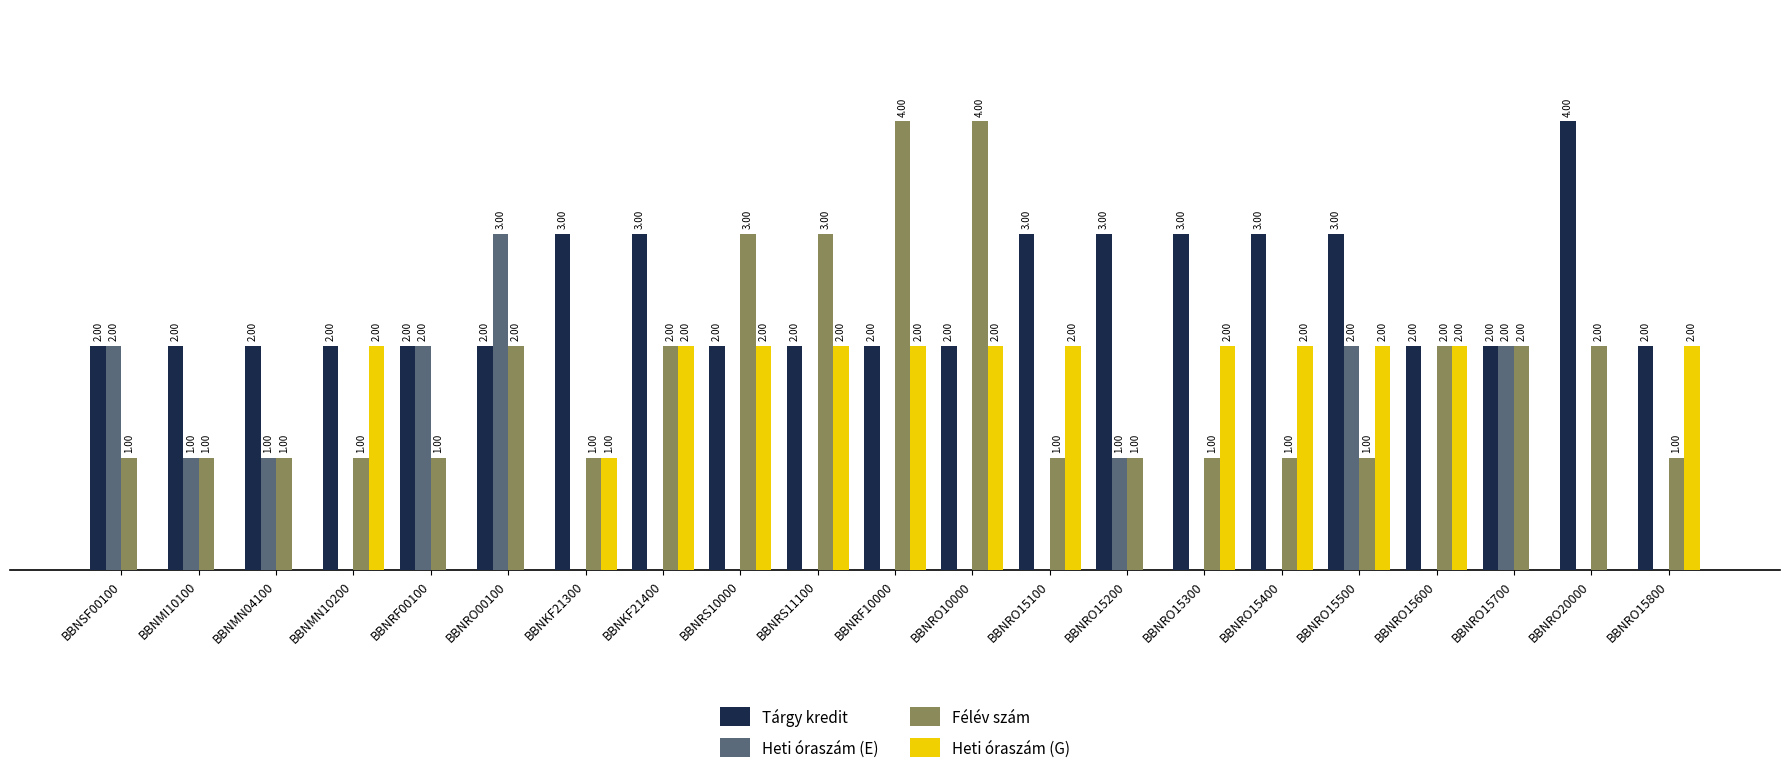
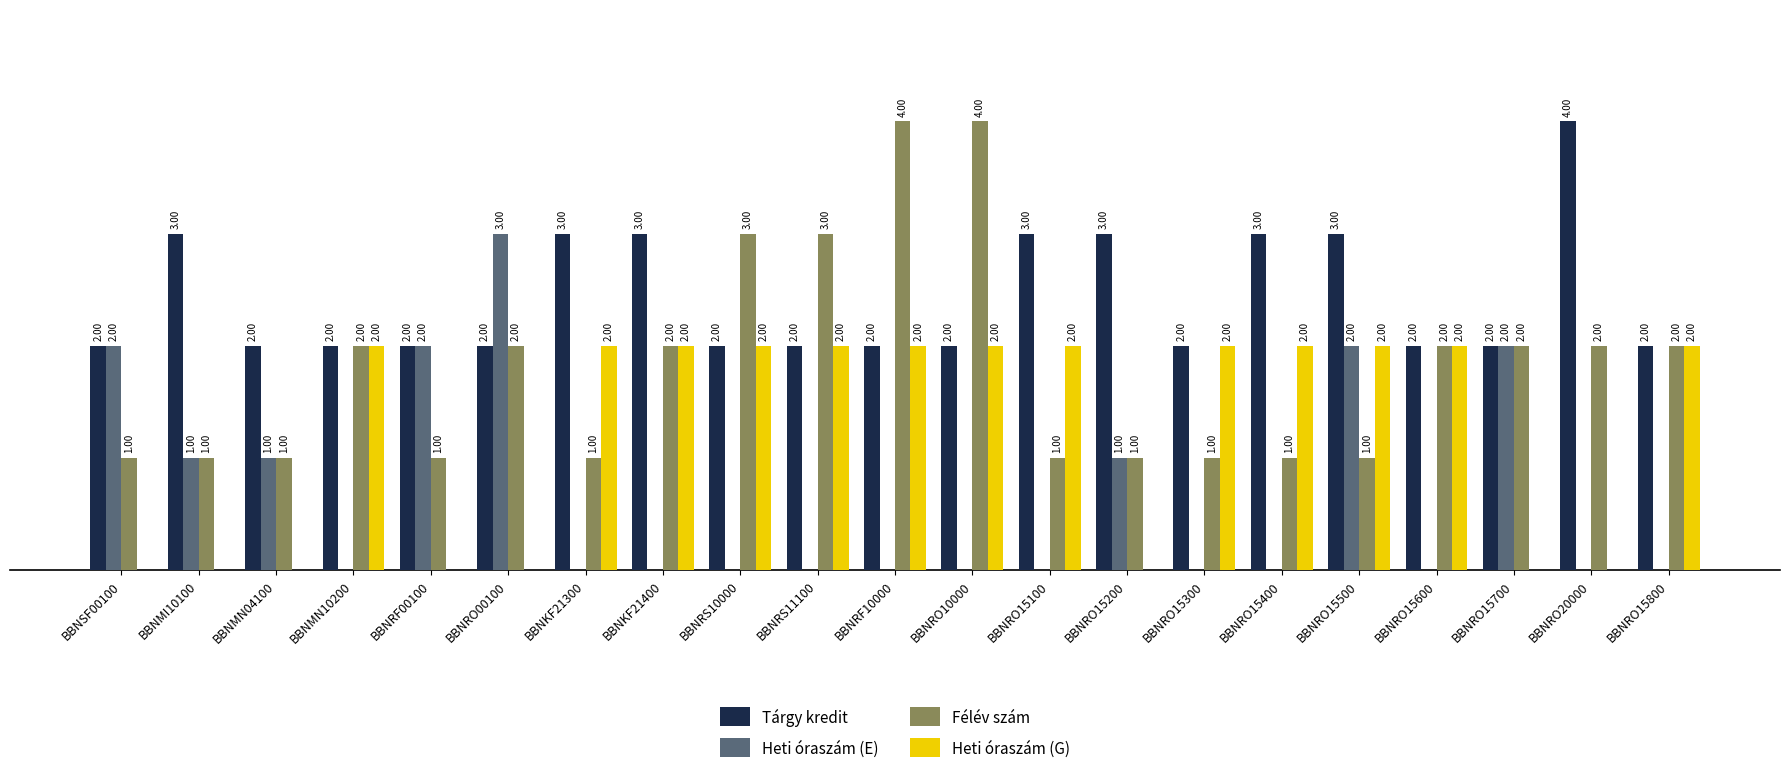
  {
    "Tárgy kredit": {
      "BBNSF00100": 2.00,
-     "BBNMI10100": 2.00,
+     "BBNMI10100": 3.00,
      "BBNMN04100": 2.00,
      "BBNMN10200": 2.00,
      "BBNRF00100": 2.00,
      "BBNRO00100": 2.00,
      "BBNKF21300": 3.00,
      "BBNKF21400": 3.00,
      "BBNRS10000": 2.00,
      "BBNRS11100": 2.00,
      "BBNRF10000": 2.00,
      "BBNRO10000": 2.00,
      "BBNRO15100": 3.00,
      "BBNRO15200": 3.00,
-     "BBNRO15300": 3.00,
+     "BBNRO15300": 2.00,
      "BBNRO15400": 3.00,
      "BBNRO15500": 3.00,
      "BBNRO15600": 2.00,
      "BBNRO15700": 2.00,
      "BBNRO20000": 4.00,
      "BBNRO15800": 2.00
    },
    "Heti óraszám (E)": {
      "BBNSF00100": 2.00,
      "BBNMI10100": 1.00,
      "BBNMN04100": 1.00,
      "BBNRF00100": 2.00,
      "BBNRO00100": 3.00,
      "BBNRO15200": 1.00,
      "BBNRO15500": 2.00,
      "BBNRO15700": 2.00
    },
    "Félév szám": {
      "BBNSF00100": 1.00,
      "BBNMI10100": 1.00,
      "BBNMN04100": 1.00,
-     "BBNMN10200": 1.00,
+     "BBNMN10200": 2.00,
      "BBNRF00100": 1.00,
      "BBNRO00100": 2.00,
      "BBNKF21300": 1.00,
      "BBNKF21400": 2.00,
      "BBNRS10000": 3.00,
      "BBNRS11100": 3.00,
      "BBNRF10000": 4.00,
      "BBNRO10000": 4.00,
      "BBNRO15100": 1.00,
      "BBNRO15200": 1.00,
      "BBNRO15300": 1.00,
      "BBNRO15400": 1.00,
      "BBNRO15500": 1.00,
      "BBNRO15600": 2.00,
      "BBNRO15700": 2.00,
      "BBNRO20000": 2.00,
-     "BBNRO15800": 1.00
+     "BBNRO15800": 2.00
    },
    "Heti óraszám (G)": {
      "BBNMN10200": 2.00,
-     "BBNKF21300": 1.00,
+     "BBNKF21300": 2.00,
      "BBNKF21400": 2.00,
      "BBNRS10000": 2.00,
      "BBNRS11100": 2.00,
      "BBNRF10000": 2.00,
      "BBNRO10000": 2.00,
      "BBNRO15100": 2.00,
      "BBNRO15300": 2.00,
      "BBNRO15400": 2.00,
      "BBNRO15500": 2.00,
      "BBNRO15600": 2.00,
      "BBNRO15800": 2.00
    }
  }
